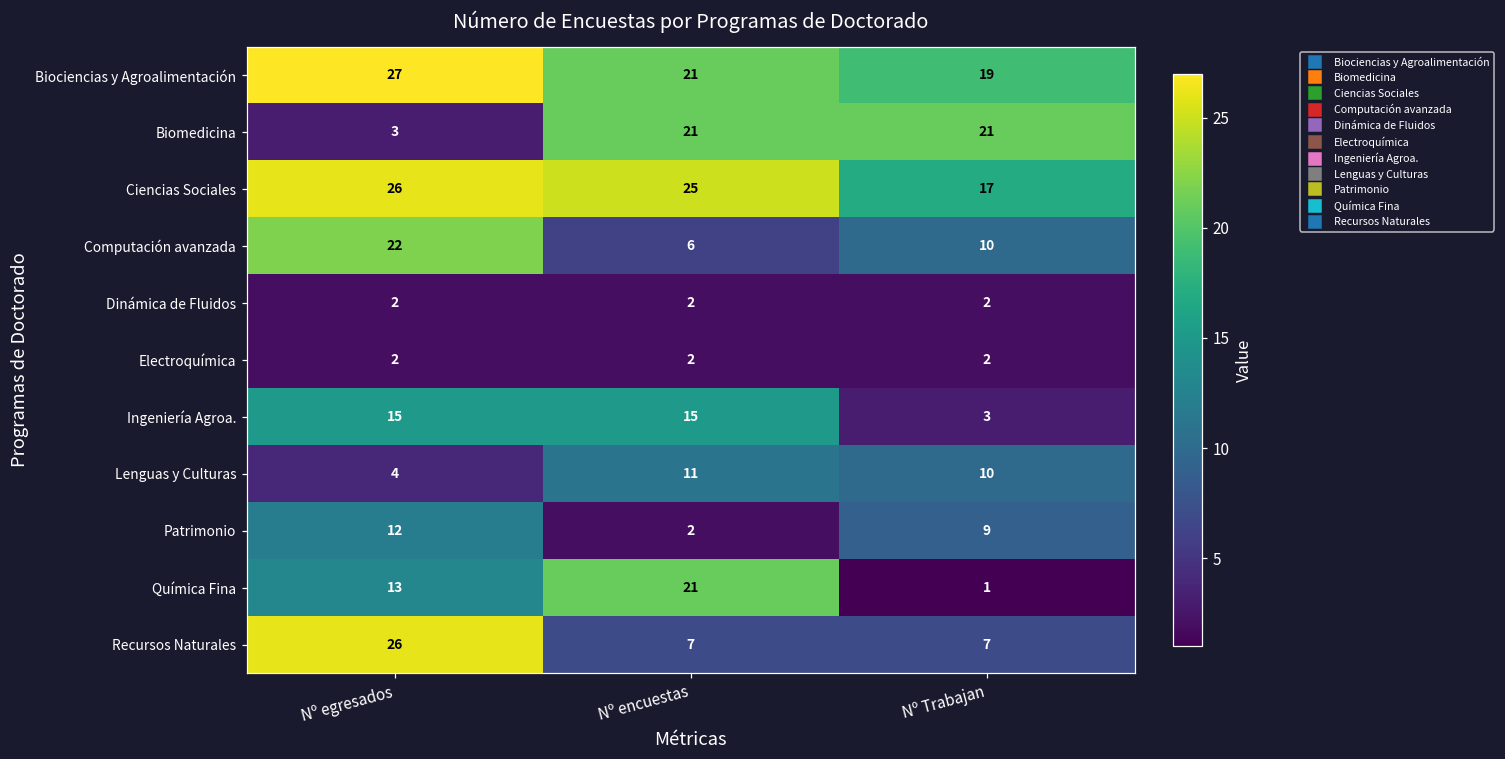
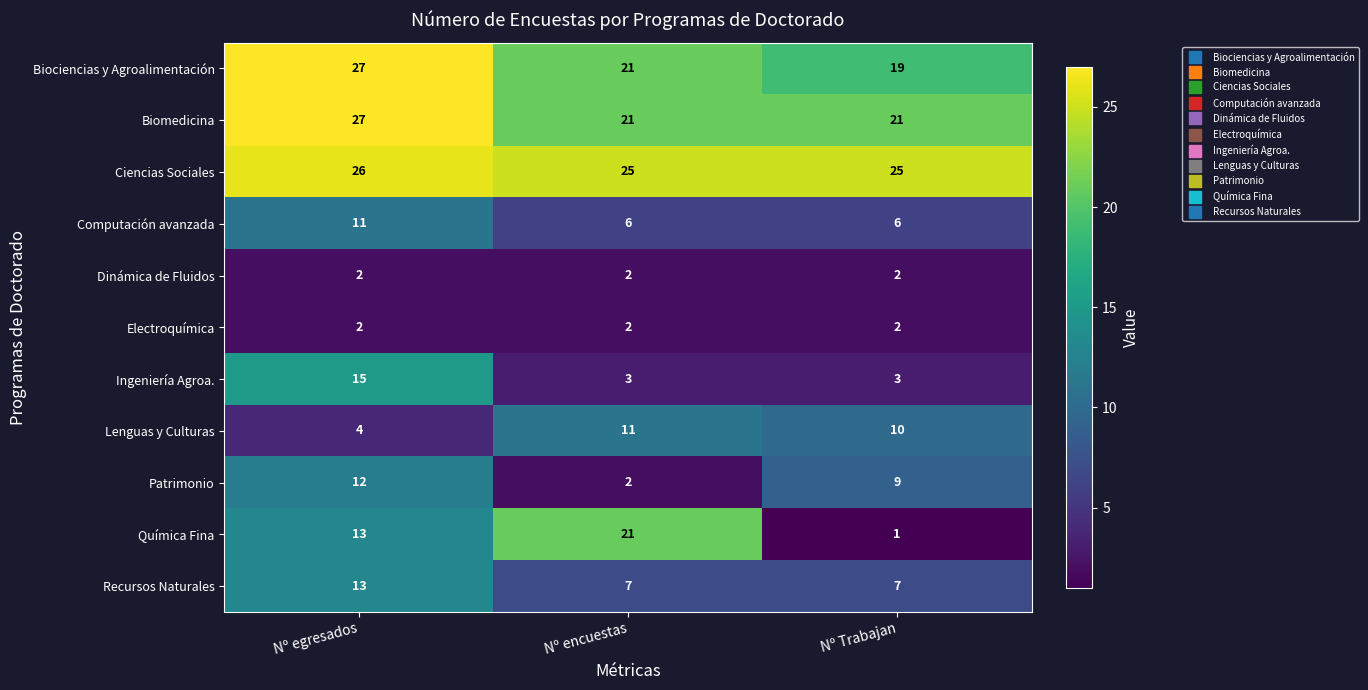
  {
    "Biociencias y Agroalimentación": {
      "Nº egresados": 27,
      "Nº encuestas": 21,
      "Nº Trabajan": 19
    },
    "Biomedicina": {
-     "Nº egresados": 3,
+     "Nº egresados": 27,
      "Nº encuestas": 21,
      "Nº Trabajan": 21
    },
    "Ciencias Sociales": {
      "Nº egresados": 26,
      "Nº encuestas": 25,
-     "Nº Trabajan": 17
+     "Nº Trabajan": 25
    },
    "Computación avanzada": {
-     "Nº egresados": 22,
+     "Nº egresados": 11,
      "Nº encuestas": 6,
-     "Nº Trabajan": 10
+     "Nº Trabajan": 6
    },
    "Dinámica de Fluidos": {
      "Nº egresados": 2,
      "Nº encuestas": 2,
      "Nº Trabajan": 2
    },
    "Electroquímica": {
      "Nº egresados": 2,
      "Nº encuestas": 2,
      "Nº Trabajan": 2
    },
    "Ingeniería Agroa.": {
      "Nº egresados": 15,
-     "Nº encuestas": 15,
+     "Nº encuestas": 3,
      "Nº Trabajan": 3
    },
    "Lenguas y Culturas": {
      "Nº egresados": 4,
      "Nº encuestas": 11,
      "Nº Trabajan": 10
    },
    "Patrimonio": {
      "Nº egresados": 12,
      "Nº encuestas": 2,
      "Nº Trabajan": 9
    },
    "Química Fina": {
      "Nº egresados": 13,
      "Nº encuestas": 21,
      "Nº Trabajan": 1
    },
    "Recursos Naturales": {
-     "Nº egresados": 26,
+     "Nº egresados": 13,
      "Nº encuestas": 7,
      "Nº Trabajan": 7
    }
  }
